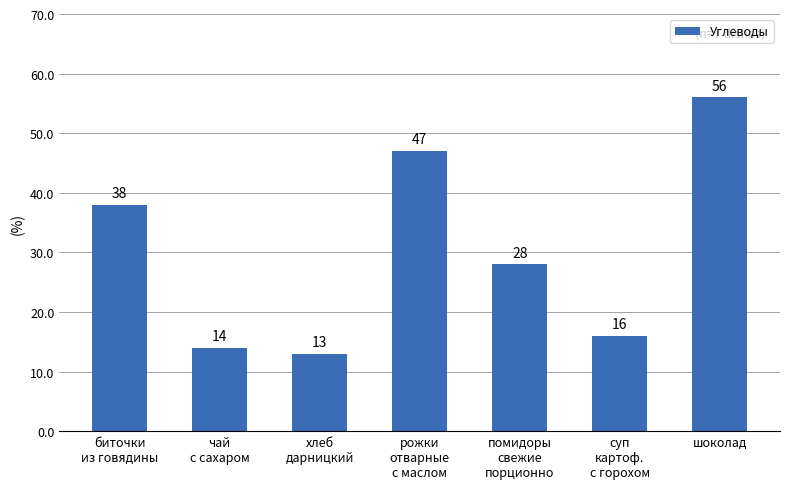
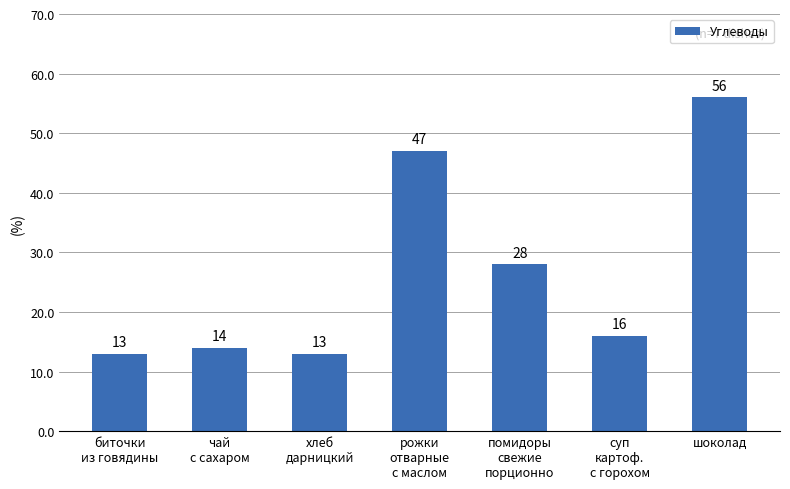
  {
-   "биточки из говядины": 38,
+   "биточки из говядины": 13,
    "чай с сахаром": 14,
    "хлеб дарницкий": 13,
    "рожки отварные с маслом": 47,
    "помидоры свежие порционно": 28,
    "суп картоф. с горохом": 16,
    "шоколад": 56
  }
